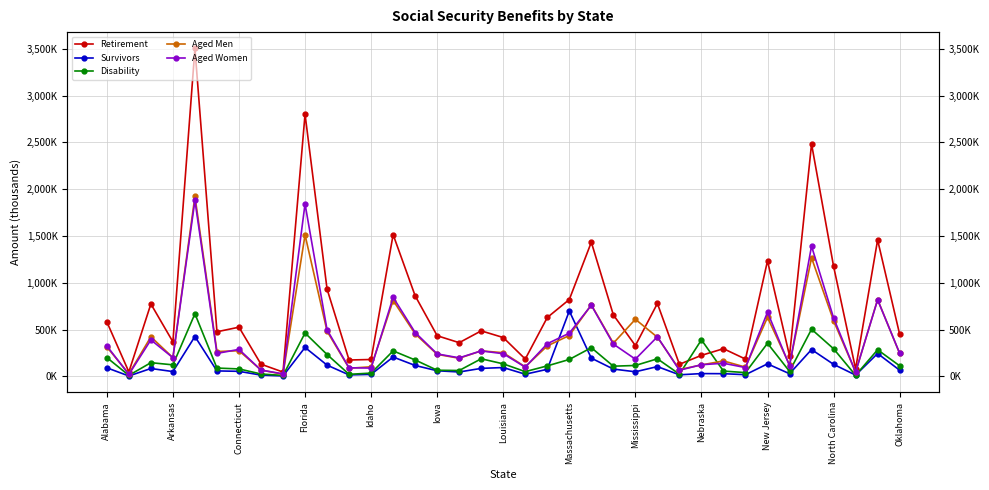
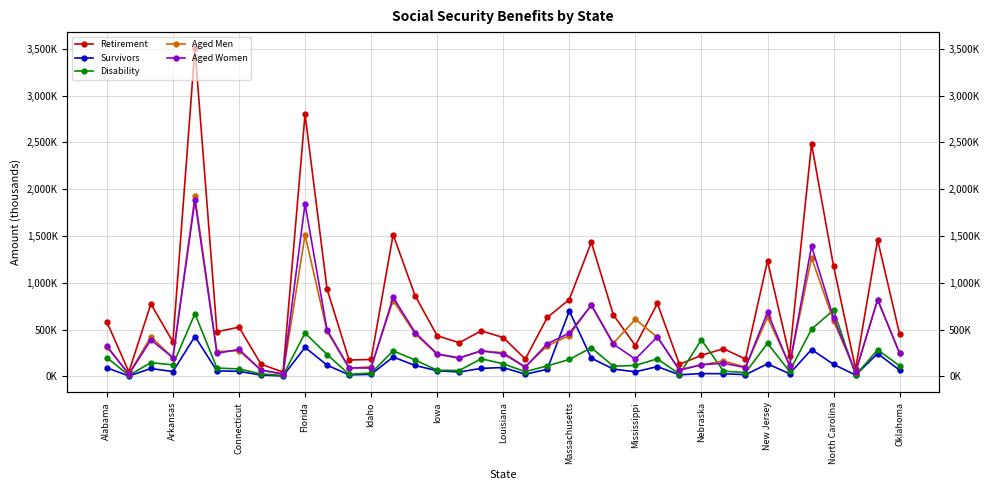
  {
    "Retirement": {
      "Alabama": "600,000",
      "Arkansas": "400,000",
      "Connecticut": "500,000",
      "Florida": "2,800,000",
      "Idaho": "200,000",
      "Iowa": "400,000",
      "Louisiana": "400,000",
      "Massachusetts": "800,000",
      "Mississippi": "300,000",
      "Nebraska": "200,000",
      "New Jersey": "1,200,000",
      "North Carolina": "1,200,000",
      "Oklahoma": "500,000"
    },
    "Survivors": {
      "Alabama": "100,000",
      "Arkansas": "100,000",
      "Florida": "300,000",
      "Louisiana": "100,000",
      "Massachusetts": "700,000",
      "Mississippi": "0",
      "Nebraska": "0",
      "New Jersey": "100,000",
      "North Carolina": "100,000",
      "Oklahoma": "100,000"
    },
    "Disability": {
      "Alabama": "200,000",
      "Arkansas": "100,000",
      "Florida": "500,000",
      "Louisiana": "100,000",
      "Massachusetts": "200,000",
      "Mississippi": "100,000",
      "Nebraska": "400,000",
      "New Jersey": "400,000",
-     "North Carolina": "300,000",
+     "North Carolina": "700,000",
      "Oklahoma": "100,000"
    },
    "Aged Men": {
      "Florida": "1,500,000",
      "Mississippi": "600,000",
      "New Jersey": "600,000",
      "North Carolina": "600,000"
    },
    "Aged Women": {
      "Florida": "1,800,000",
      "Mississippi": "200,000",
      "New Jersey": "700,000",
      "North Carolina": "600,000"
    }
  }
